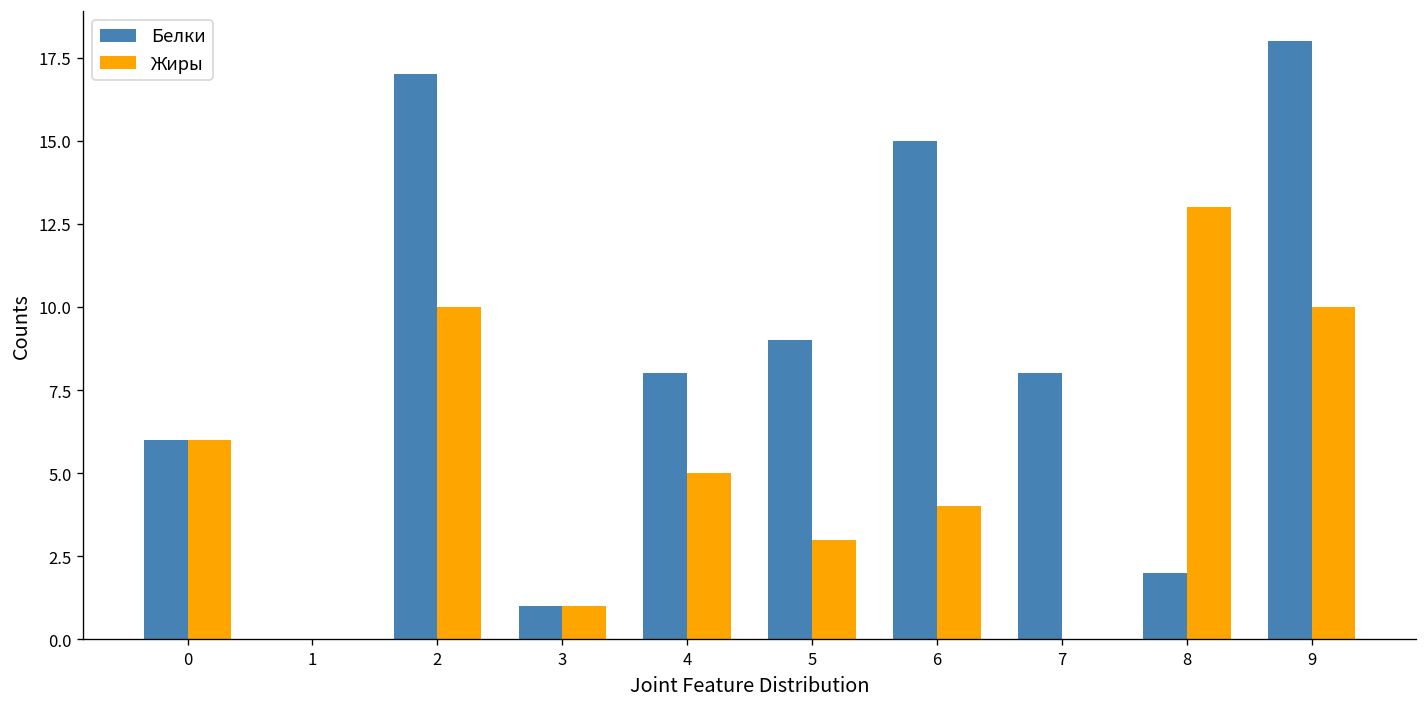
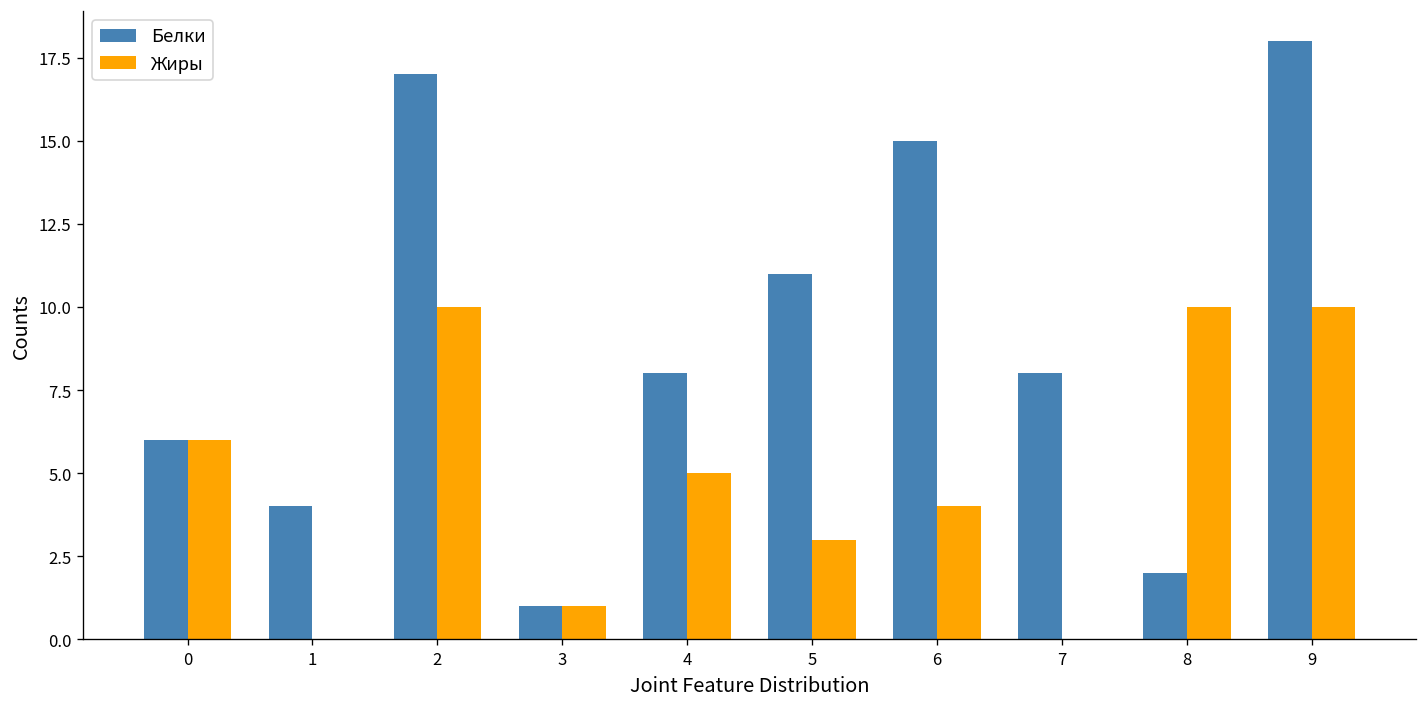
  {
    "Белки": {
      "0": 6,
-     "1": 0,
+     "1": 4,
      "2": 17,
      "3": 1,
      "4": 8,
-     "5": 9,
+     "5": 11,
      "6": 15,
      "7": 8,
      "8": 2,
      "9": 18
    },
    "Жиры": {
      "0": 6,
      "1": 0,
      "2": 10,
      "3": 1,
      "4": 5,
      "5": 3,
      "6": 4,
      "7": 0,
-     "8": 13,
+     "8": 10,
      "9": 10
    }
  }
